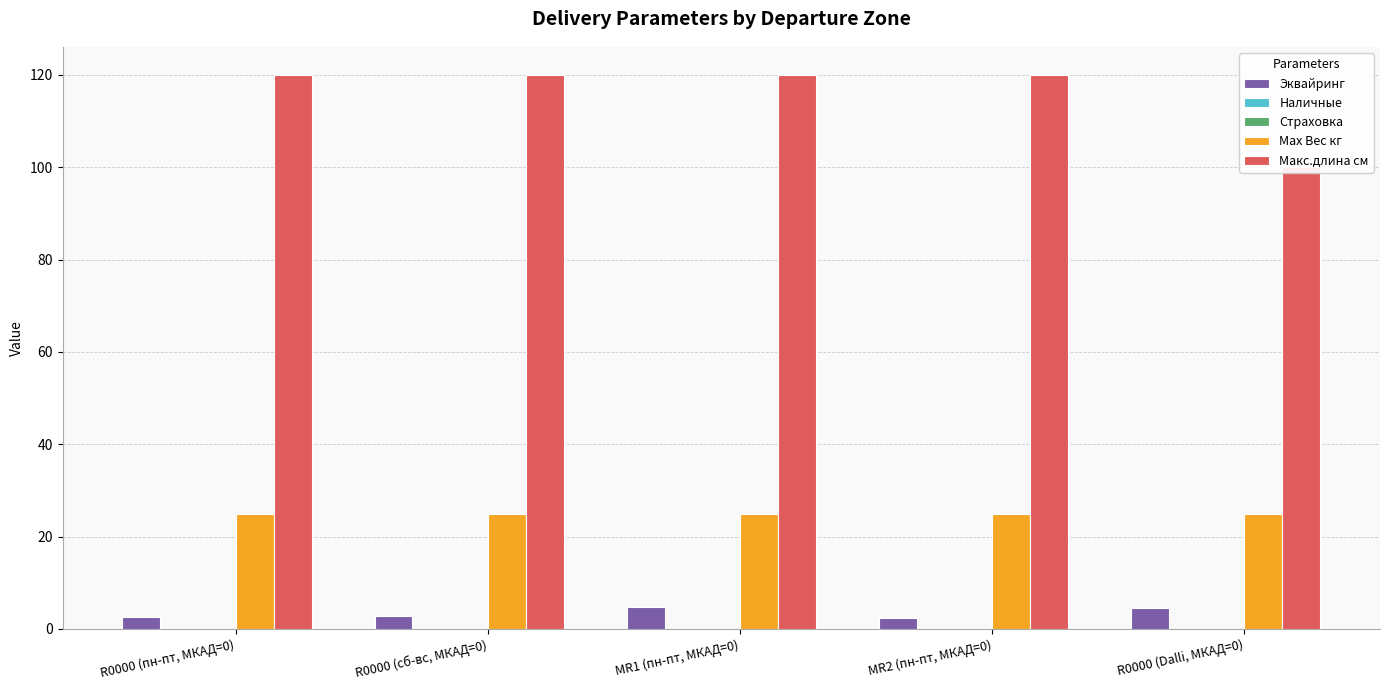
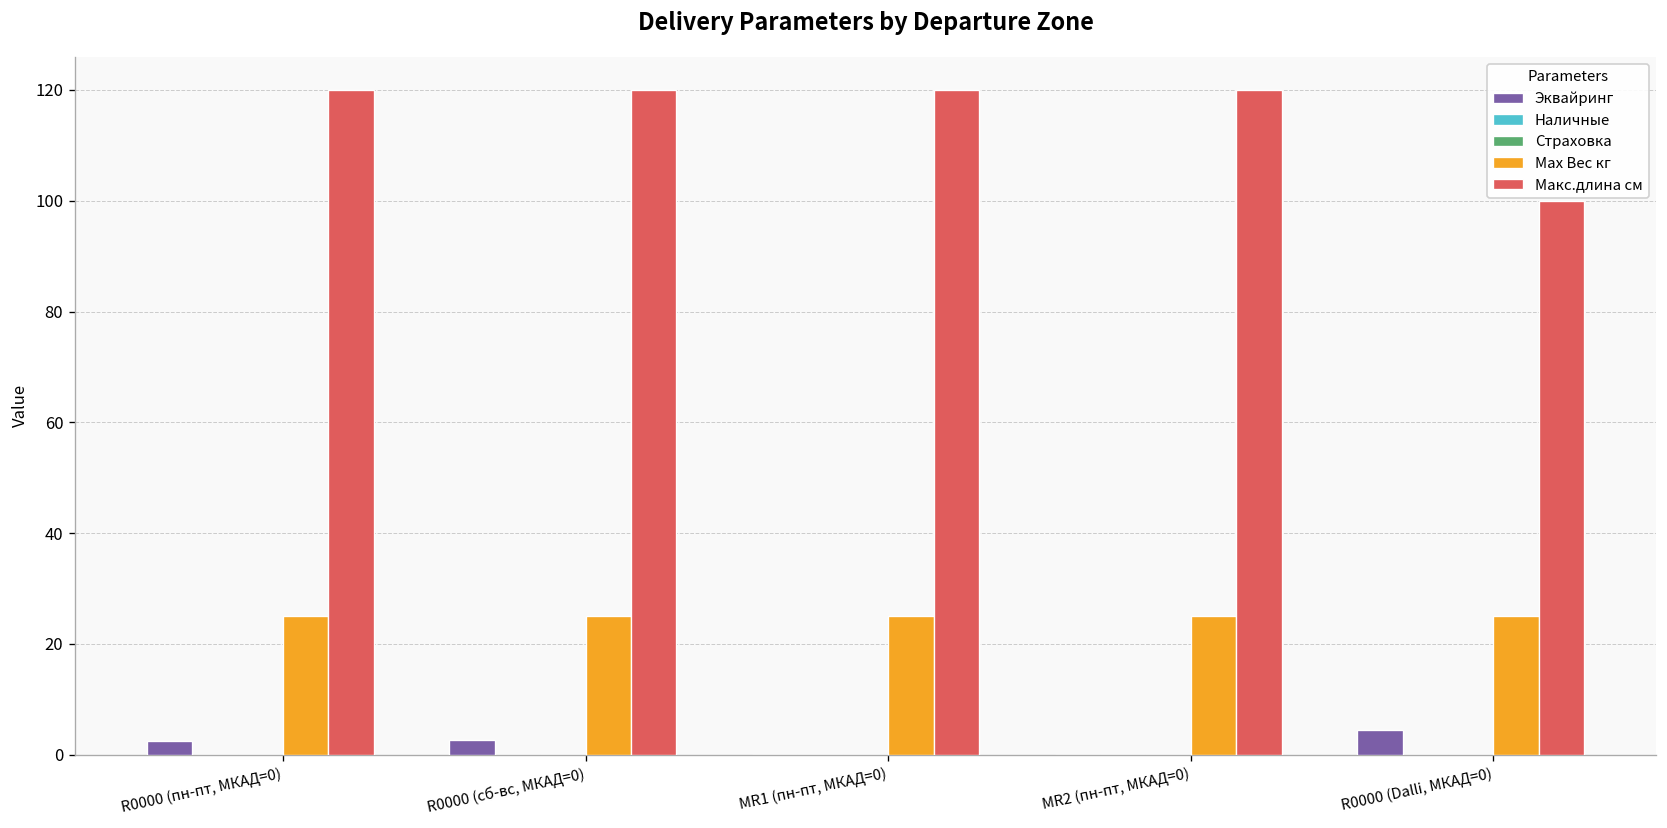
  {
    "Эквайринг": {
      "R0000 (пн-пт, МКАД=0)": 3,
      "R0000 (сб-вс, МКАД=0)": 3,
-     "MR1 (пн-пт, МКАД=0)": 5,
-     "MR2 (пн-пт, МКАД=0)": 2,
+     "MR1 (пн-пт, МКАД=0)": 0,
+     "MR2 (пн-пт, МКАД=0)": 0,
      "R0000 (Dalli, МКАД=0)": 4
    },
    "Наличные": {
      "R0000 (пн-пт, МКАД=0)": 0,
      "R0000 (сб-вс, МКАД=0)": 0,
      "MR1 (пн-пт, МКАД=0)": 0,
      "MR2 (пн-пт, МКАД=0)": 0,
      "R0000 (Dalli, МКАД=0)": 0
    },
    "Страховка": {
      "R0000 (пн-пт, МКАД=0)": 0,
      "R0000 (сб-вс, МКАД=0)": 0,
      "MR1 (пн-пт, МКАД=0)": 0,
      "MR2 (пн-пт, МКАД=0)": 0,
      "R0000 (Dalli, МКАД=0)": 0
    },
    "Max Вес кг": {
      "R0000 (пн-пт, МКАД=0)": 25,
      "R0000 (сб-вс, МКАД=0)": 25,
      "MR1 (пн-пт, МКАД=0)": 25,
      "MR2 (пн-пт, МКАД=0)": 25,
      "R0000 (Dalli, МКАД=0)": 25
    },
    "Макс.длина см": {
      "R0000 (пн-пт, МКАД=0)": 120,
      "R0000 (сб-вс, МКАД=0)": 120,
      "MR1 (пн-пт, МКАД=0)": 120,
      "MR2 (пн-пт, МКАД=0)": 120
    }
  }
